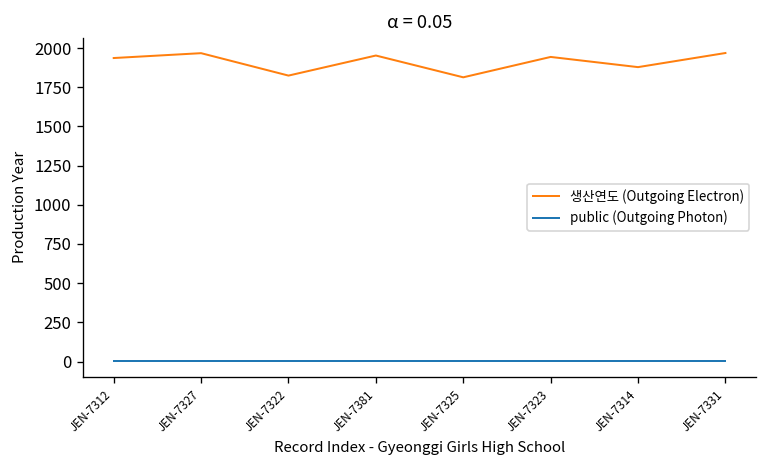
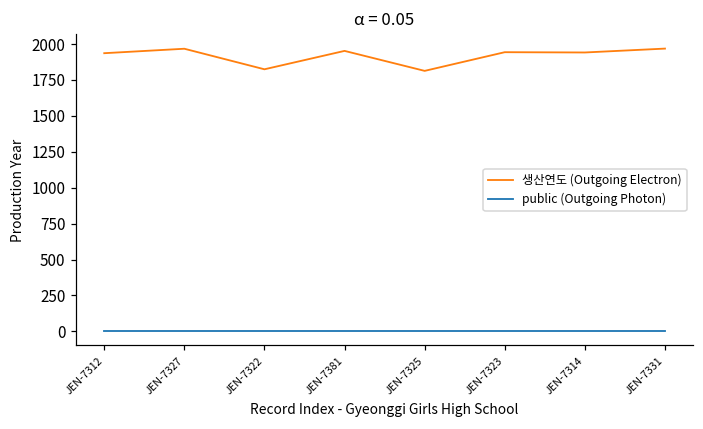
  {
    "생산연도 (Outgoing Electron)": {
      "JEN-7312": 1940,
      "JEN-7327": 1970,
      "JEN-7322": 1820,
      "JEN-7381": 1950,
      "JEN-7325": 1810,
      "JEN-7323": 1940,
-     "JEN-7314": 1880,
+     "JEN-7314": 1940,
      "JEN-7331": 1970
    },
    "public (Outgoing Photon)": {
      "JEN-7312": 0,
      "JEN-7327": 0,
      "JEN-7322": 0,
      "JEN-7381": 0,
      "JEN-7325": 0,
      "JEN-7323": 0,
      "JEN-7314": 0,
      "JEN-7331": 0
    }
  }
